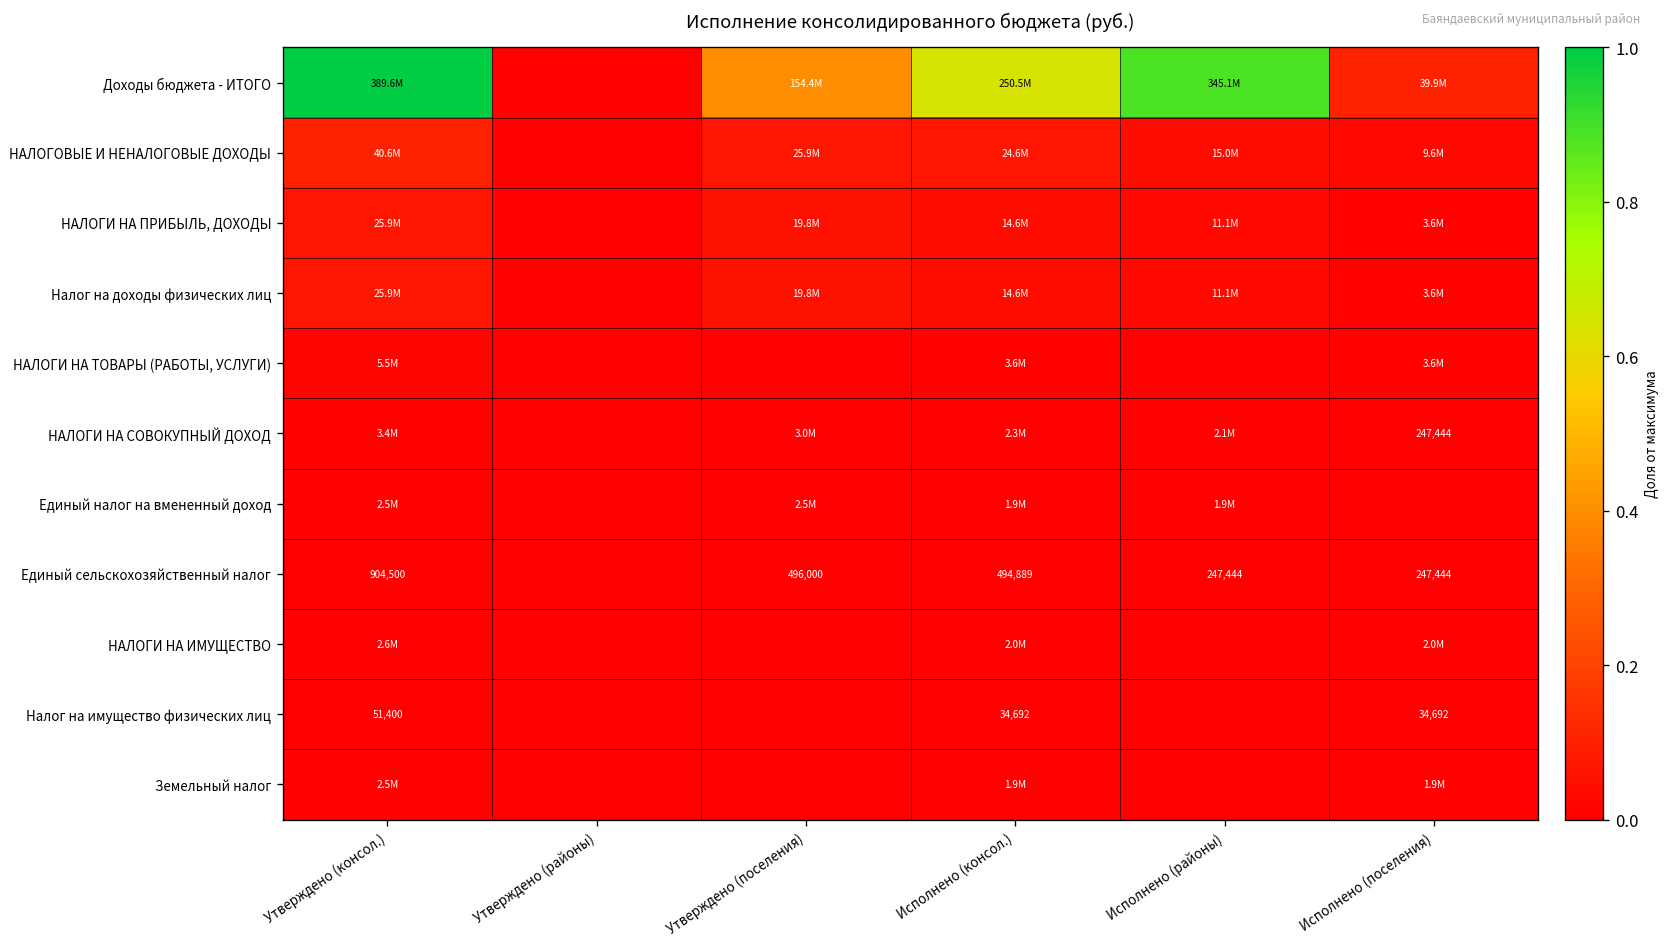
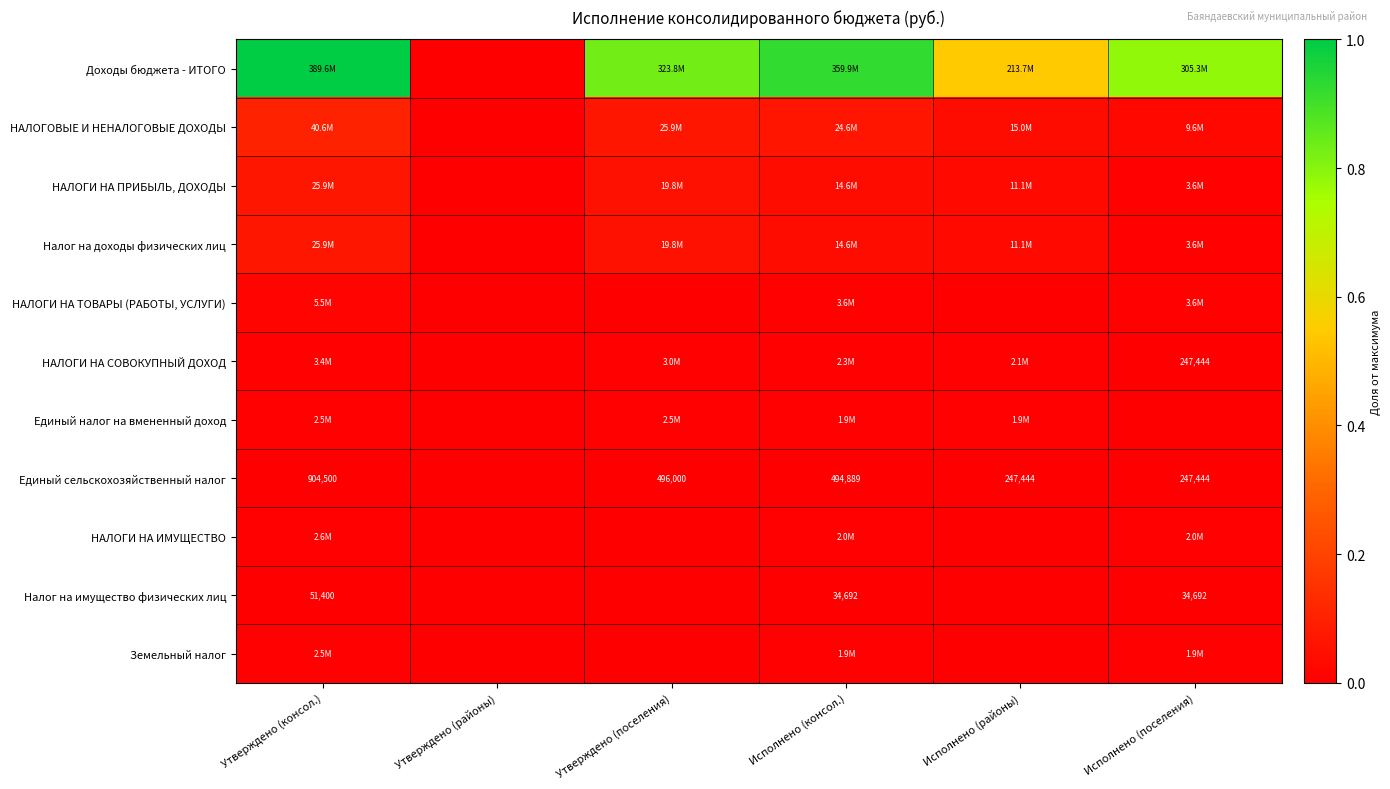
  {
    "Доходы бюджета - ИТОГО": {
      "Утверждено (консол.)": "389.6M",
-     "Утверждено (поселения)": "154.4M",
-     "Исполнено (консол.)": "250.5M",
-     "Исполнено (районы)": "345.1M",
-     "Исполнено (поселения)": "39.9M"
+     "Утверждено (поселения)": "323.8M",
+     "Исполнено (консол.)": "359.9M",
+     "Исполнено (районы)": "213.7M",
+     "Исполнено (поселения)": "305.3M"
    },
    "НАЛОГОВЫЕ И НЕНАЛОГОВЫЕ ДОХОДЫ": {
      "Утверждено (консол.)": "40.6M",
      "Утверждено (поселения)": "25.9M",
      "Исполнено (консол.)": "24.6M",
      "Исполнено (районы)": "15.0M",
      "Исполнено (поселения)": "9.6M"
    },
    "НАЛОГИ НА ПРИБЫЛЬ, ДОХОДЫ": {
      "Утверждено (консол.)": "25.9M",
      "Утверждено (поселения)": "19.8M",
      "Исполнено (консол.)": "14.6M",
      "Исполнено (районы)": "11.1M",
      "Исполнено (поселения)": "3.6M"
    },
    "Налог на доходы физических лиц": {
      "Утверждено (консол.)": "25.9M",
      "Утверждено (поселения)": "19.8M",
      "Исполнено (консол.)": "14.6M",
      "Исполнено (районы)": "11.1M",
      "Исполнено (поселения)": "3.6M"
    },
    "НАЛОГИ НА ТОВАРЫ (РАБОТЫ, УСЛУГИ)": {
      "Утверждено (консол.)": "5.5M",
      "Исполнено (консол.)": "3.6M",
      "Исполнено (поселения)": "3.6M"
    },
    "НАЛОГИ НА СОВОКУПНЫЙ ДОХОД": {
      "Утверждено (консол.)": "3.4M",
      "Утверждено (поселения)": "3.0M",
      "Исполнено (консол.)": "2.3M",
      "Исполнено (районы)": "2.1M",
      "Исполнено (поселения)": "247,444"
    },
    "Единый налог на вмененный доход": {
      "Утверждено (консол.)": "2.5M",
      "Утверждено (поселения)": "2.5M",
      "Исполнено (консол.)": "1.9M",
      "Исполнено (районы)": "1.9M"
    },
    "Единый сельскохозяйственный налог": {
      "Утверждено (консол.)": "904,500",
      "Утверждено (поселения)": "496,000",
      "Исполнено (консол.)": "494,889",
      "Исполнено (районы)": "247,444",
      "Исполнено (поселения)": "247,444"
    },
    "НАЛОГИ НА ИМУЩЕСТВО": {
      "Утверждено (консол.)": "2.6M",
      "Исполнено (консол.)": "2.0M",
      "Исполнено (поселения)": "2.0M"
    },
    "Налог на имущество физических лиц": {
      "Утверждено (консол.)": "51,400",
      "Исполнено (консол.)": "34,692",
      "Исполнено (поселения)": "34,692"
    },
    "Земельный налог": {
      "Утверждено (консол.)": "2.5M",
      "Исполнено (консол.)": "1.9M",
      "Исполнено (поселения)": "1.9M"
    }
  }
